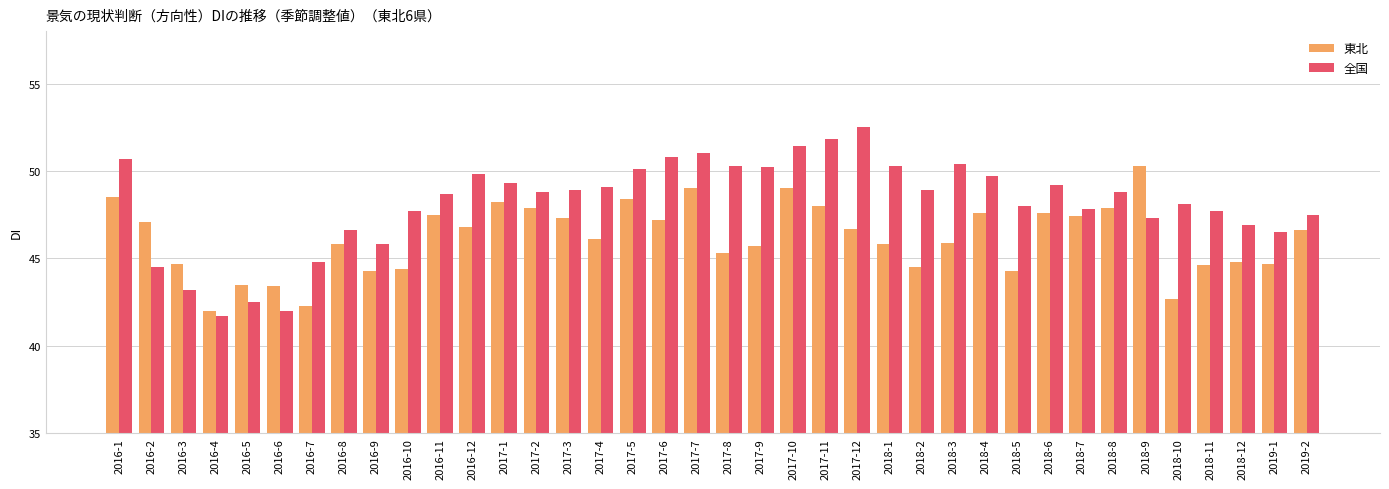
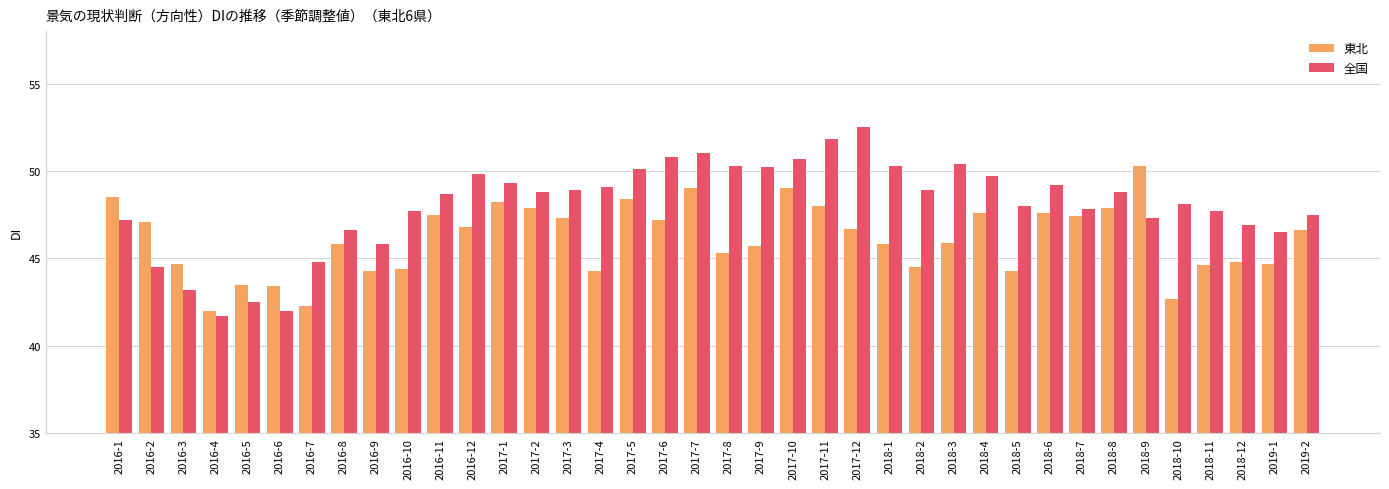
  {
    "東北": {
      "2016-1": 48.5,
      "2016-2": 47.1,
      "2016-3": 44.7,
      "2016-4": 42.0,
      "2016-5": 43.5,
      "2016-6": 43.4,
      "2016-7": 42.3,
      "2016-8": 45.8,
      "2016-9": 44.3,
      "2016-10": 44.4,
      "2016-11": 47.5,
      "2016-12": 46.8,
      "2017-1": 48.2,
      "2017-2": 47.9,
      "2017-3": 47.3,
-     "2017-4": 46.1,
+     "2017-4": 44.3,
      "2017-5": 48.4,
      "2017-6": 47.2,
      "2017-7": 49.0,
      "2017-8": 45.3,
      "2017-9": 45.7,
      "2017-10": 49.0,
      "2017-11": 48.0,
      "2017-12": 46.7,
      "2018-1": 45.8,
      "2018-2": 44.5,
      "2018-3": 45.9,
      "2018-4": 47.6,
      "2018-5": 44.3,
      "2018-6": 47.6,
      "2018-7": 47.4,
      "2018-8": 47.9,
      "2018-9": 50.3,
      "2018-10": 42.7,
      "2018-11": 44.6,
      "2018-12": 44.8,
      "2019-1": 44.7,
      "2019-2": 46.6
    },
    "全国": {
-     "2016-1": 50.7,
+     "2016-1": 47.2,
      "2016-2": 44.5,
      "2016-3": 43.2,
      "2016-4": 41.7,
      "2016-5": 42.5,
      "2016-6": 42.0,
      "2016-7": 44.8,
      "2016-8": 46.6,
      "2016-9": 45.8,
      "2016-10": 47.7,
      "2016-11": 48.7,
      "2016-12": 49.8,
      "2017-1": 49.3,
      "2017-2": 48.8,
      "2017-3": 48.9,
      "2017-4": 49.1,
      "2017-5": 50.1,
      "2017-6": 50.8,
      "2017-7": 51.0,
      "2017-8": 50.3,
      "2017-9": 50.2,
-     "2017-10": 51.4,
+     "2017-10": 50.7,
      "2017-11": 51.8,
      "2017-12": 52.5,
      "2018-1": 50.3,
      "2018-2": 48.9,
      "2018-3": 50.4,
      "2018-4": 49.7,
      "2018-5": 48.0,
      "2018-6": 49.2,
      "2018-7": 47.8,
      "2018-8": 48.8,
      "2018-9": 47.3,
      "2018-10": 48.1,
      "2018-11": 47.7,
      "2018-12": 46.9,
      "2019-1": 46.5,
      "2019-2": 47.5
    }
  }
